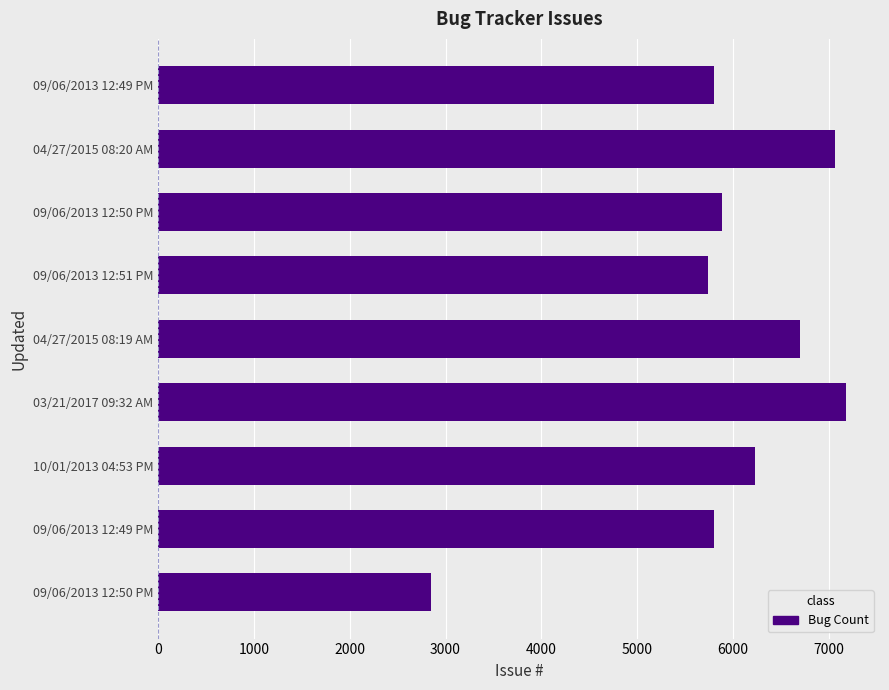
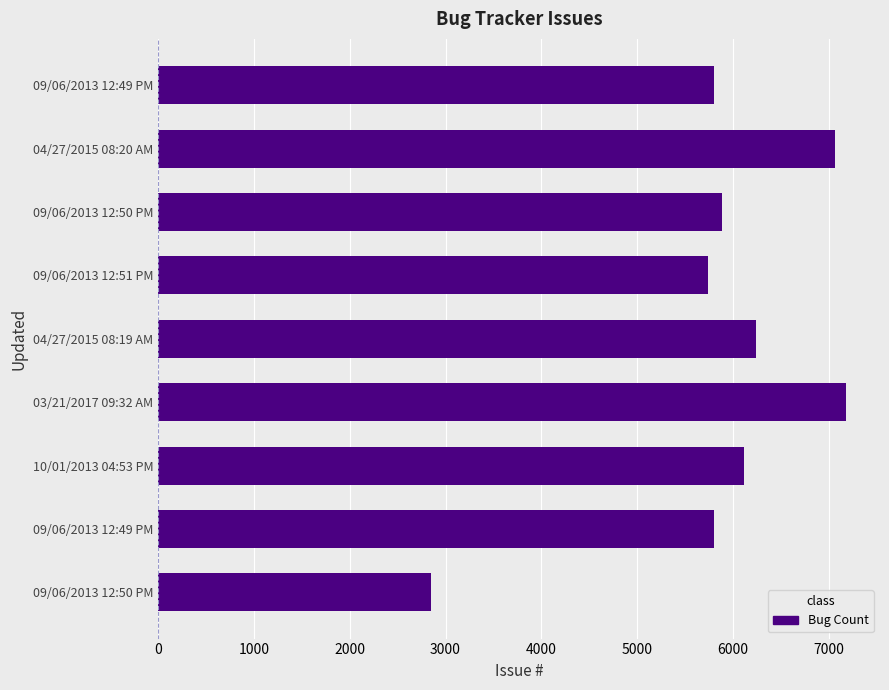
  {
    "04/27/2015 08:20 AM": 7100,
    "09/06/2013 12:51 PM": 5700,
-   "04/27/2015 08:19 AM": 6700,
+   "04/27/2015 08:19 AM": 6200,
    "03/21/2017 09:32 AM": 7200,
-   "10/01/2013 04:53 PM": 6200
+   "10/01/2013 04:53 PM": 6100
  }
